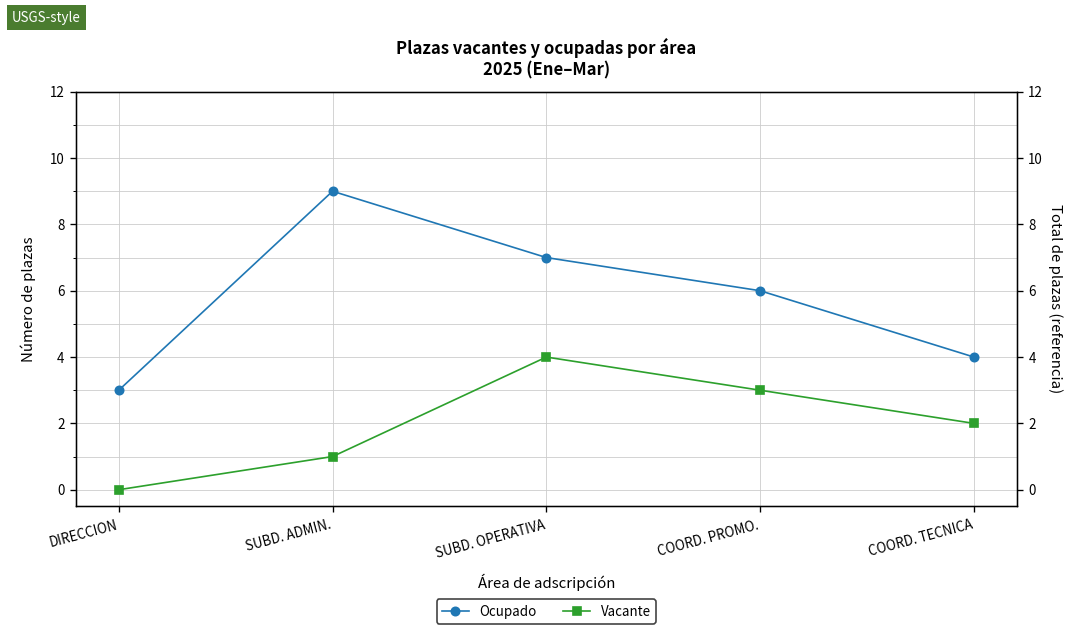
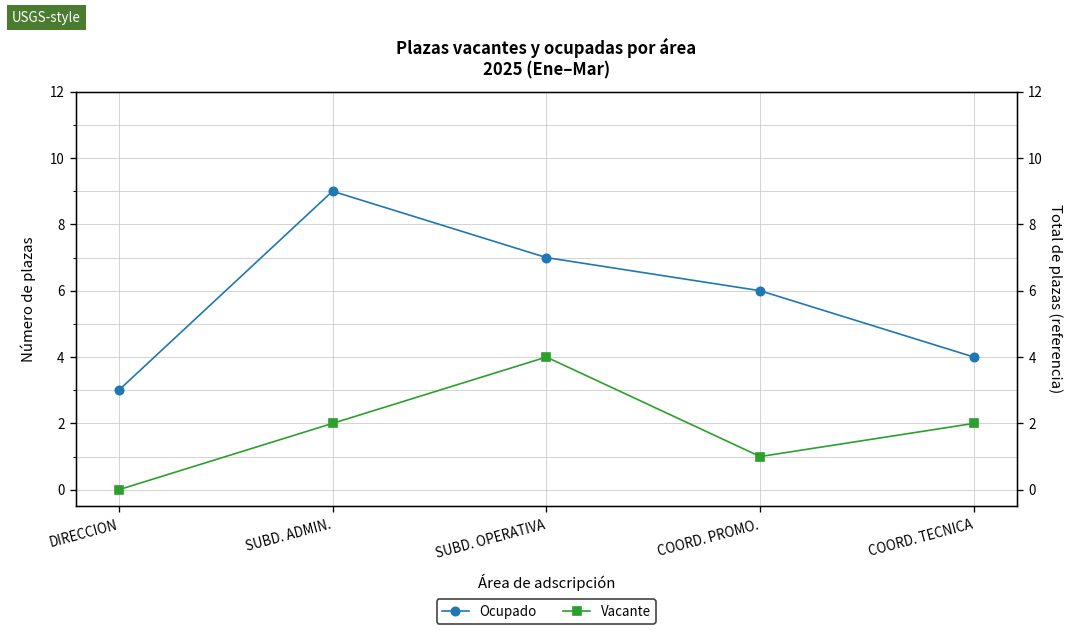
  {
    "Ocupado": {
      "DIRECCION": 3,
      "SUBD. ADMIN.": 9,
      "SUBD. OPERATIVA": 7,
      "COORD. PROMO.": 6,
      "COORD. TECNICA": 4
    },
    "Vacante": {
      "DIRECCION": 0,
-     "SUBD. ADMIN.": 1,
+     "SUBD. ADMIN.": 2,
      "SUBD. OPERATIVA": 4,
-     "COORD. PROMO.": 3,
+     "COORD. PROMO.": 1,
      "COORD. TECNICA": 2
    }
  }
